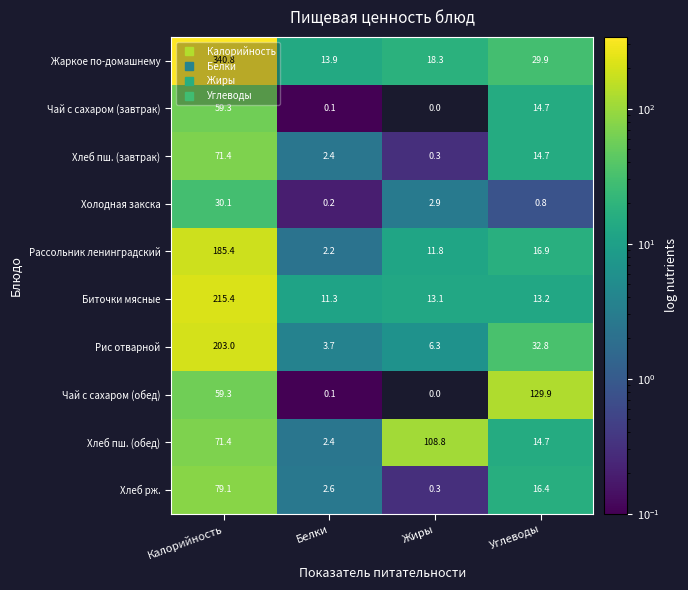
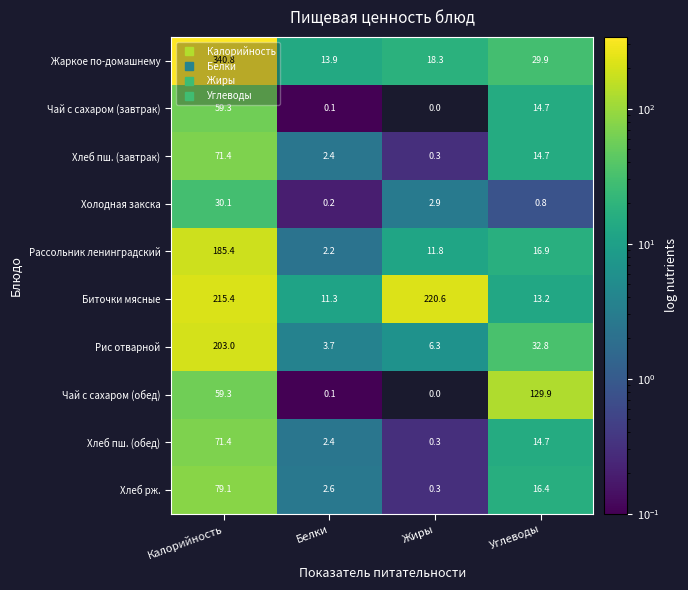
  {
    "Жаркое по-домашнему": {
      "Белки": 13.9,
      "Жиры": 18.3,
      "Углеводы": 29.9
    },
    "Чай с сахаром (завтрак)": {
      "Белки": 0.1,
      "Жиры": 0.0,
      "Углеводы": 14.7
    },
    "Хлеб пш. (завтрак)": {
      "Калорийность": 71.4,
      "Белки": 2.4,
      "Жиры": 0.3,
      "Углеводы": 14.7
    },
    "Холодная закска": {
      "Калорийность": 30.1,
      "Белки": 0.2,
      "Жиры": 2.9,
      "Углеводы": 0.8
    },
    "Рассольник ленинградский": {
      "Калорийность": 185.4,
      "Белки": 2.2,
      "Жиры": 11.8,
      "Углеводы": 16.9
    },
    "Биточки мясные": {
      "Калорийность": 215.4,
      "Белки": 11.3,
-     "Жиры": 13.1,
+     "Жиры": 220.6,
      "Углеводы": 13.2
    },
    "Рис отварной": {
      "Калорийность": 203.0,
      "Белки": 3.7,
      "Жиры": 6.3,
      "Углеводы": 32.8
    },
    "Чай с сахаром (обед)": {
      "Калорийность": 59.3,
      "Белки": 0.1,
      "Жиры": 0.0,
      "Углеводы": 129.9
    },
    "Хлеб пш. (обед)": {
      "Калорийность": 71.4,
      "Белки": 2.4,
-     "Жиры": 108.8,
+     "Жиры": 0.3,
      "Углеводы": 14.7
    },
    "Хлеб рж.": {
      "Калорийность": 79.1,
      "Белки": 2.6,
      "Жиры": 0.3,
      "Углеводы": 16.4
    }
  }
